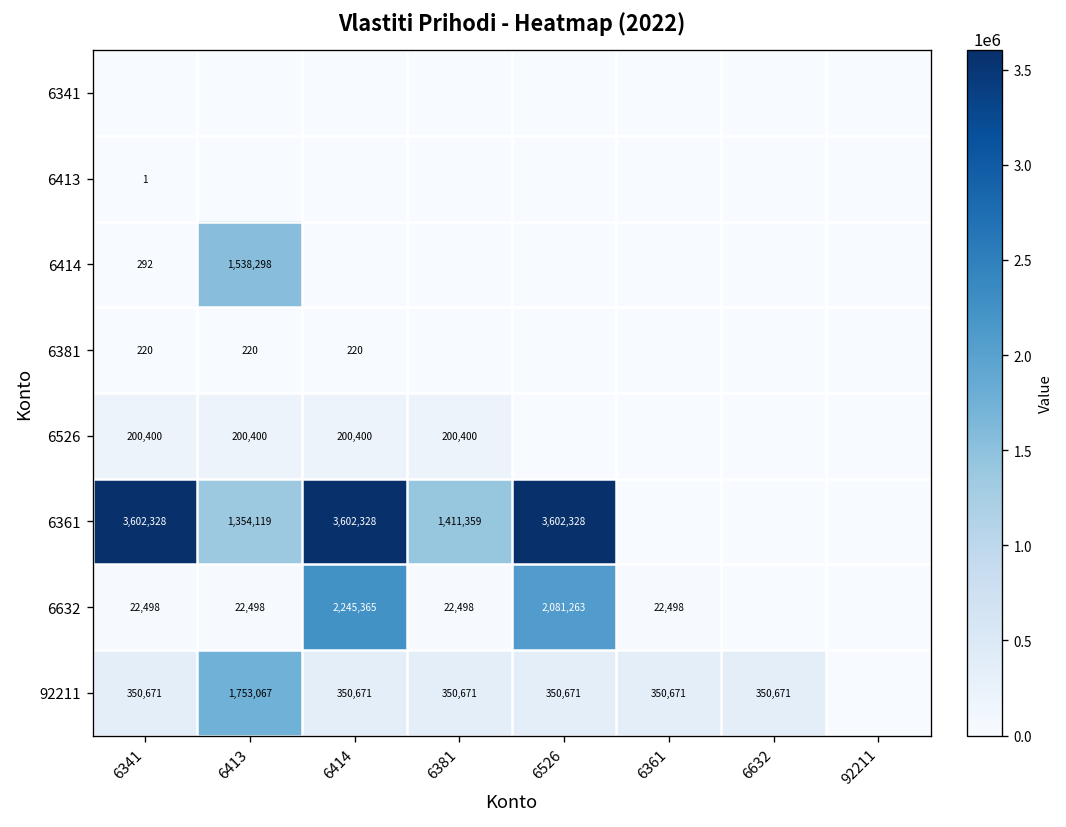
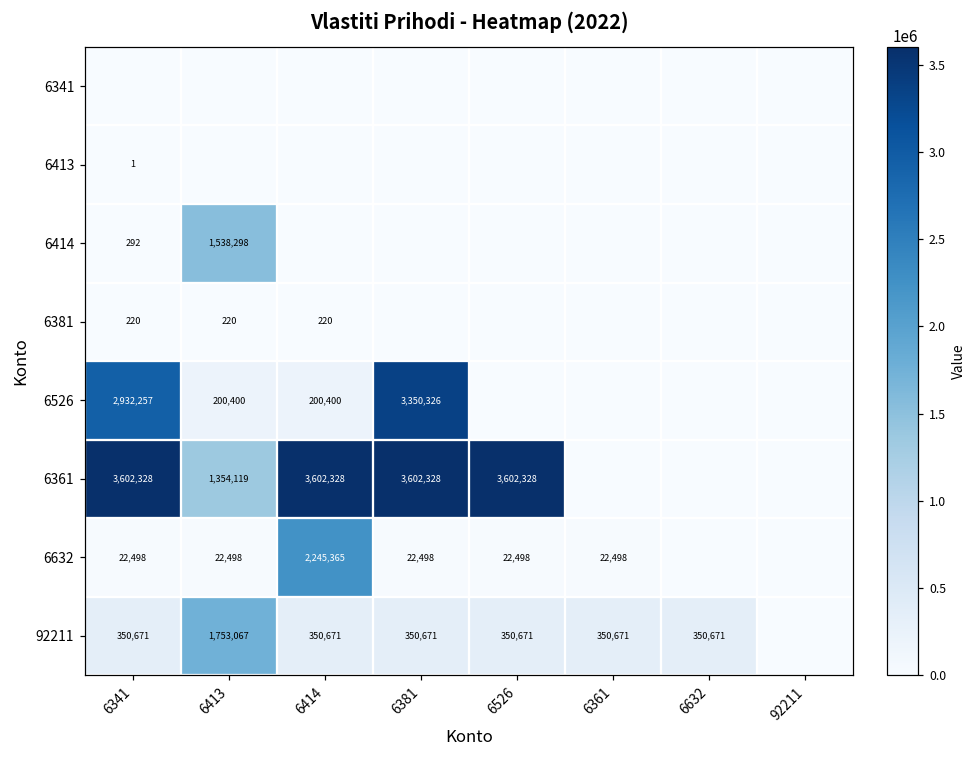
  {
    "6413": {
      "6341": "1"
    },
    "6414": {
      "6341": "292",
      "6413": "1,538,298"
    },
    "6381": {
      "6341": "220",
      "6413": "220",
      "6414": "220"
    },
    "6526": {
-     "6341": "200,400",
+     "6341": "2,932,257",
      "6413": "200,400",
      "6414": "200,400",
-     "6381": "200,400"
+     "6381": "3,350,326"
    },
    "6361": {
      "6341": "3,602,328",
      "6413": "1,354,119",
      "6414": "3,602,328",
-     "6381": "1,411,359",
+     "6381": "3,602,328",
      "6526": "3,602,328"
    },
    "6632": {
      "6341": "22,498",
      "6413": "22,498",
      "6414": "2,245,365",
      "6381": "22,498",
-     "6526": "2,081,263",
+     "6526": "22,498",
      "6361": "22,498"
    },
    "92211": {
      "6341": "350,671",
      "6413": "1,753,067",
      "6414": "350,671",
      "6381": "350,671",
      "6526": "350,671",
      "6361": "350,671",
      "6632": "350,671"
    }
  }
